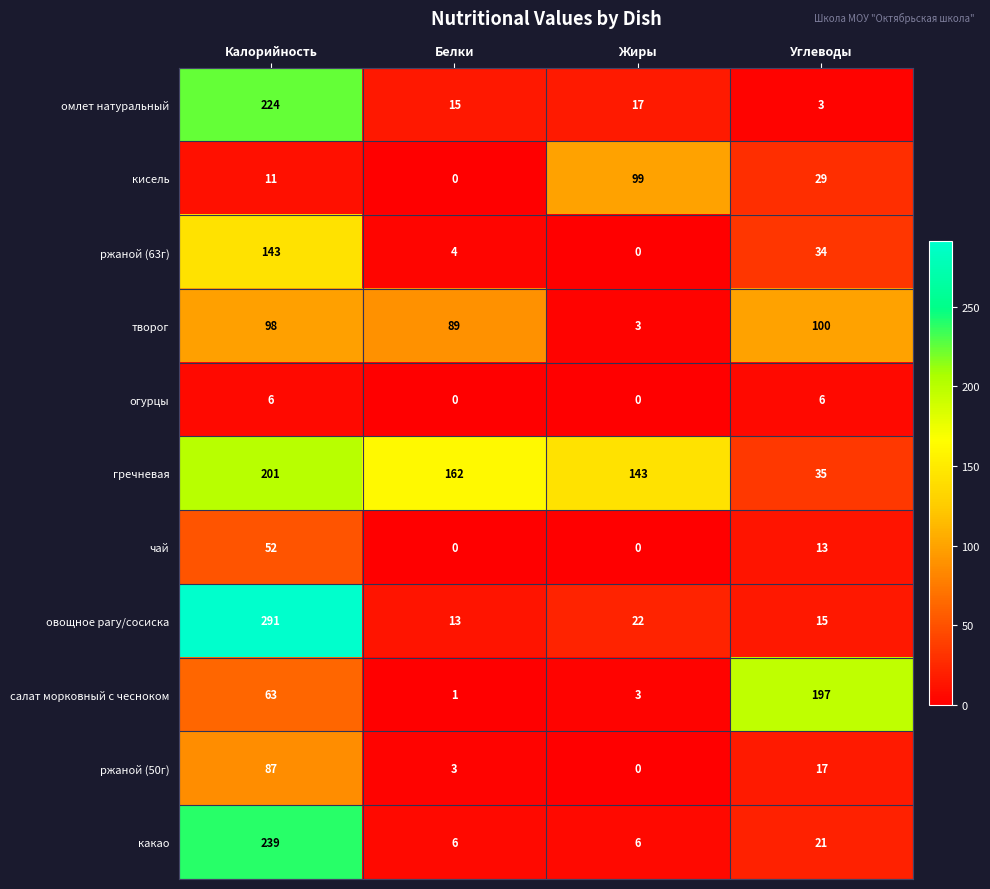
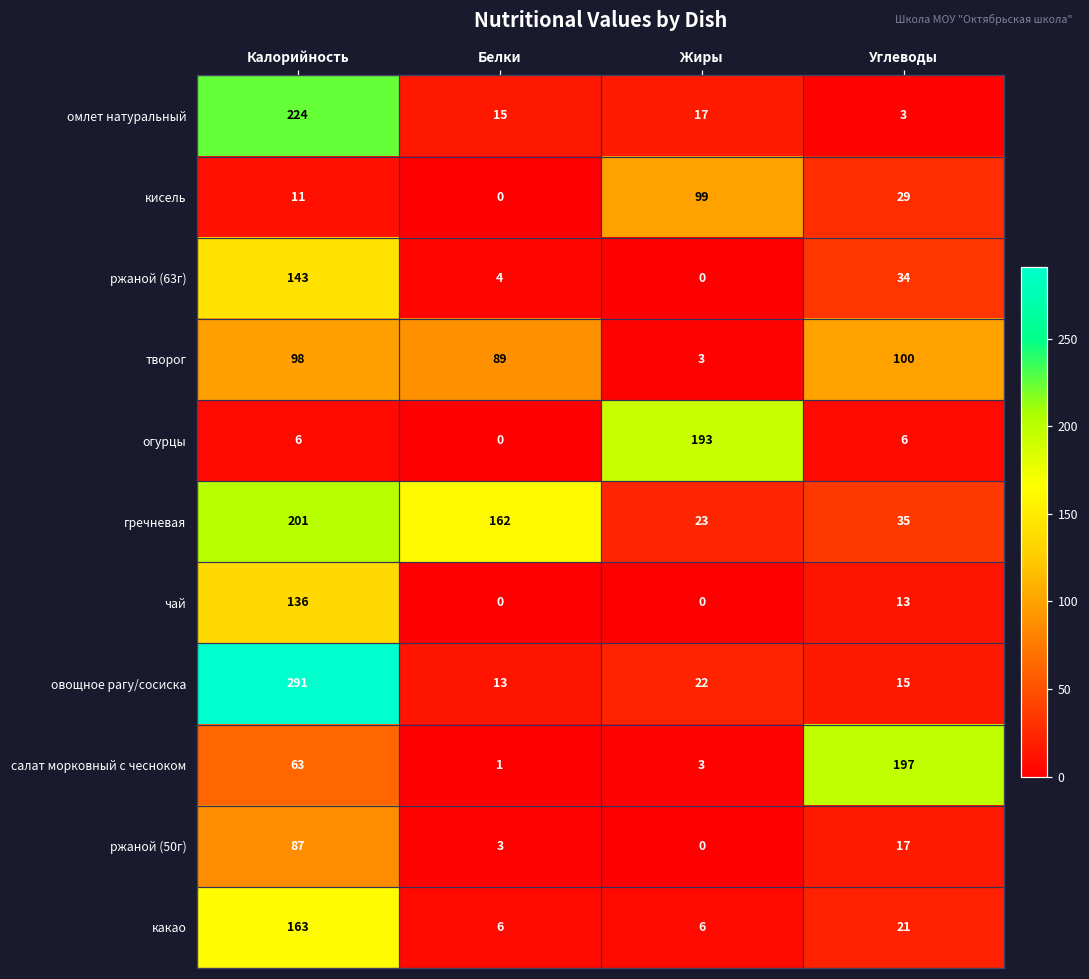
  {
    "омлет натуральный": {
      "Калорийность": 224,
      "Белки": 15,
      "Жиры": 17,
      "Углеводы": 3
    },
    "кисель": {
      "Калорийность": 11,
      "Белки": 0,
      "Жиры": 99,
      "Углеводы": 29
    },
    "ржаной (63г)": {
      "Калорийность": 143,
      "Белки": 4,
      "Жиры": 0,
      "Углеводы": 34
    },
    "творог": {
      "Калорийность": 98,
      "Белки": 89,
      "Жиры": 3,
      "Углеводы": 100
    },
    "огурцы": {
      "Калорийность": 6,
      "Белки": 0,
-     "Жиры": 0,
+     "Жиры": 193,
      "Углеводы": 6
    },
    "гречневая": {
      "Калорийность": 201,
      "Белки": 162,
-     "Жиры": 143,
+     "Жиры": 23,
      "Углеводы": 35
    },
    "чай": {
-     "Калорийность": 52,
+     "Калорийность": 136,
      "Белки": 0,
      "Жиры": 0,
      "Углеводы": 13
    },
    "овощное рагу/сосиска": {
      "Калорийность": 291,
      "Белки": 13,
      "Жиры": 22,
      "Углеводы": 15
    },
    "салат морковный с чесноком": {
      "Калорийность": 63,
      "Белки": 1,
      "Жиры": 3,
      "Углеводы": 197
    },
    "ржаной (50г)": {
      "Калорийность": 87,
      "Белки": 3,
      "Жиры": 0,
      "Углеводы": 17
    },
    "какао": {
-     "Калорийность": 239,
+     "Калорийность": 163,
      "Белки": 6,
      "Жиры": 6,
      "Углеводы": 21
    }
  }
